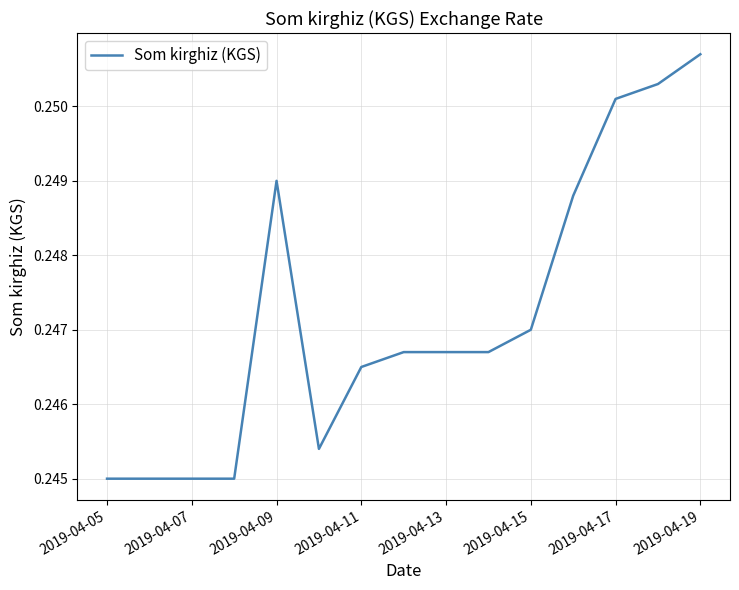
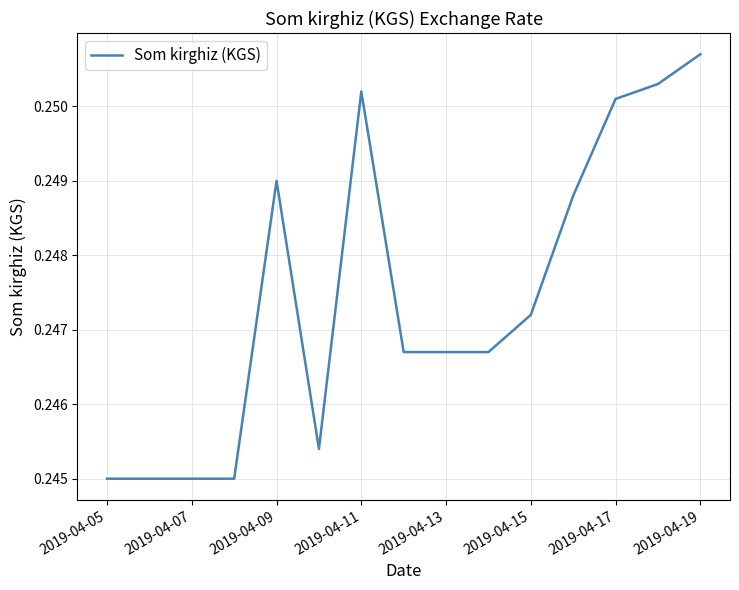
  {
    "2019-04-05": 0.2450,
    "2019-04-07": 0.2450,
    "2019-04-09": 0.2490,
-   "2019-04-11": 0.2465,
+   "2019-04-11": 0.2502,
    "2019-04-13": 0.2467,
-   "2019-04-15": 0.2470,
+   "2019-04-15": 0.2472,
    "2019-04-17": 0.2501,
    "2019-04-19": 0.2507
  }
